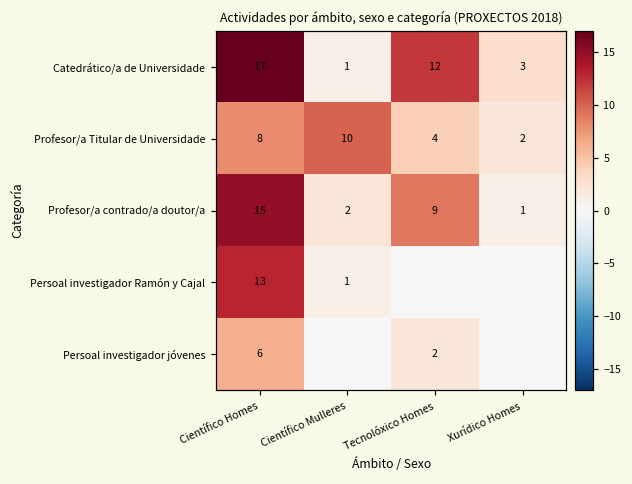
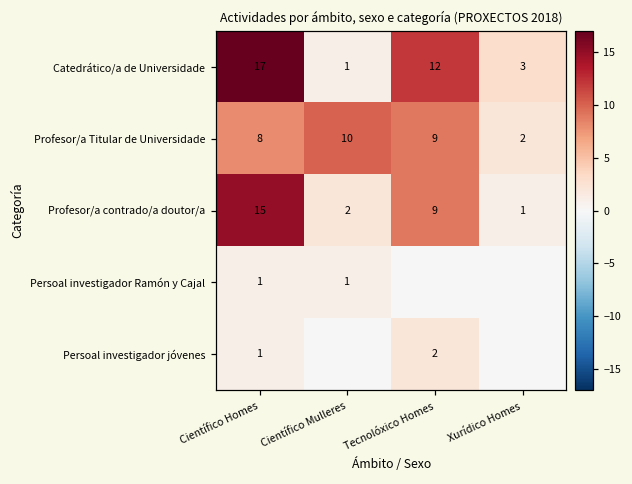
  {
    "Catedrático/a de Universidade": {
      "Científico Homes": 17,
      "Científico Mulleres": 1,
      "Tecnolóxico Homes": 12,
      "Xurídico Homes": 3
    },
    "Profesor/a Titular de Universidade": {
      "Científico Homes": 8,
      "Científico Mulleres": 10,
-     "Tecnolóxico Homes": 4,
+     "Tecnolóxico Homes": 9,
      "Xurídico Homes": 2
    },
    "Profesor/a contrado/a doutor/a": {
      "Científico Homes": 15,
      "Científico Mulleres": 2,
      "Tecnolóxico Homes": 9,
      "Xurídico Homes": 1
    },
    "Persoal investigador Ramón y Cajal": {
-     "Científico Homes": 13,
+     "Científico Homes": 1,
      "Científico Mulleres": 1
    },
    "Persoal investigador jóvenes": {
-     "Científico Homes": 6,
+     "Científico Homes": 1,
      "Tecnolóxico Homes": 2
    }
  }
